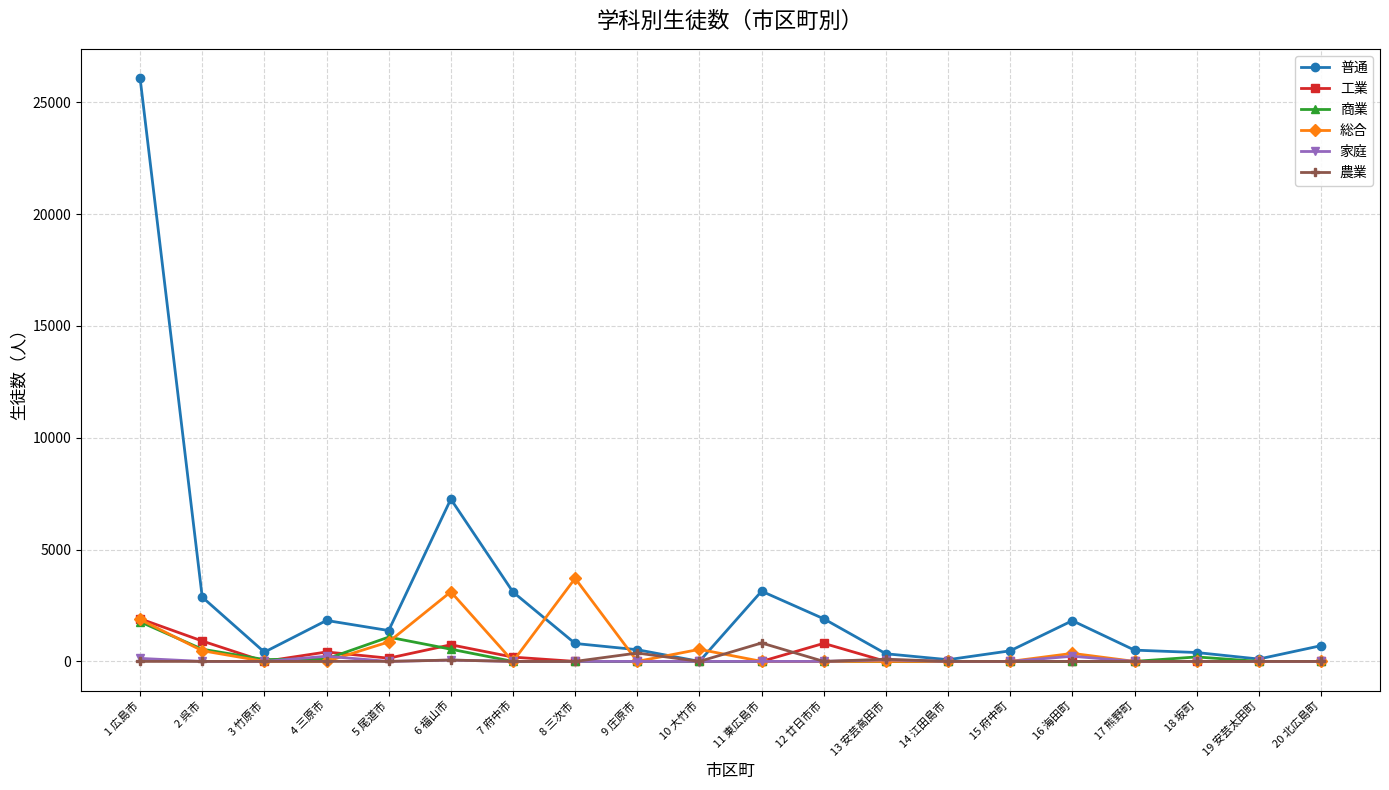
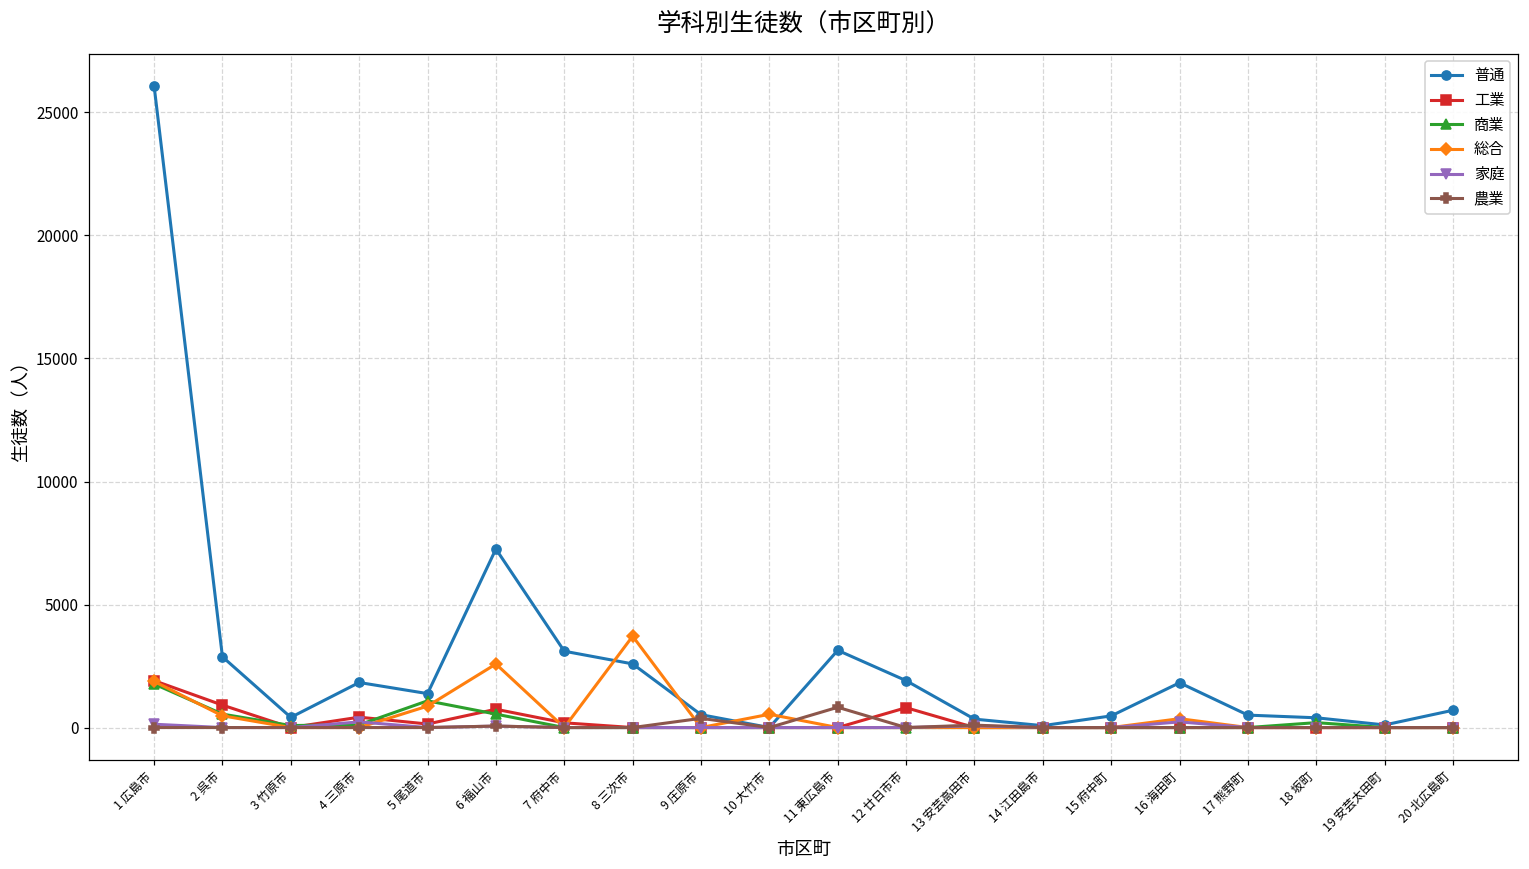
  {
    "普通": {
      "1 広島市": 26100,
      "2 呉市": 2900,
      "3 竹原市": 400,
      "4 三原市": 1800,
      "5 尾道市": 1400,
      "6 福山市": 7300,
      "7 府中市": 3100,
-     "8 三次市": 800,
+     "8 三次市": 2600,
      "9 庄原市": 500,
      "11 東広島市": 3100,
      "12 廿日市市": 1900,
      "13 安芸高田市": 300,
      "15 府中町": 500,
      "16 海田町": 1800,
      "17 熊野町": 500,
      "18 坂町": 400,
      "20 北広島町": 700
    },
    "工業": {
      "2 呉市": 900,
      "4 三原市": 400,
      "5 尾道市": 100,
      "6 福山市": 700,
      "7 府中市": 200,
      "12 廿日市市": 800
    },
    "商業": {
      "5 尾道市": 1100,
      "6 福山市": 500,
      "18 坂町": 200
    },
    "総合": {
      "5 尾道市": 900,
-     "6 福山市": 3100,
+     "6 福山市": 2600,
      "8 三次市": 3700,
      "10 大竹市": 500,
      "16 海田町": 400
    },
    "家庭": {
      "1 広島市": 100,
      "4 三原市": 200,
      "16 海田町": 200
    },
    "農業": {
      "1 広島市": 0,
      "9 庄原市": 400,
      "11 東広島市": 800
    }
  }
